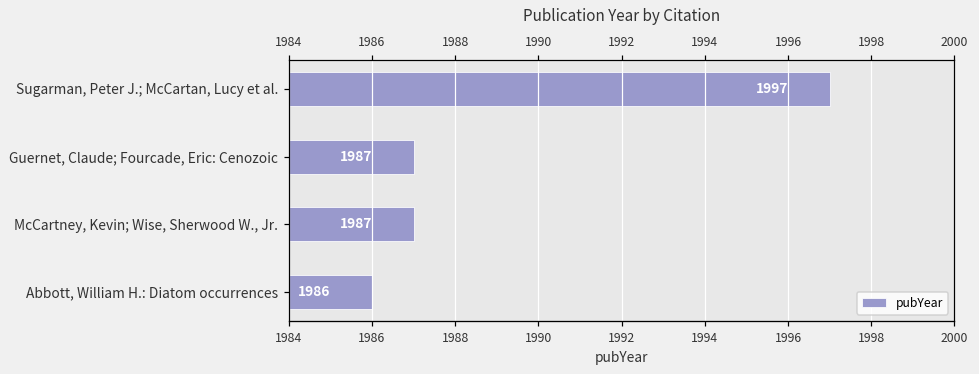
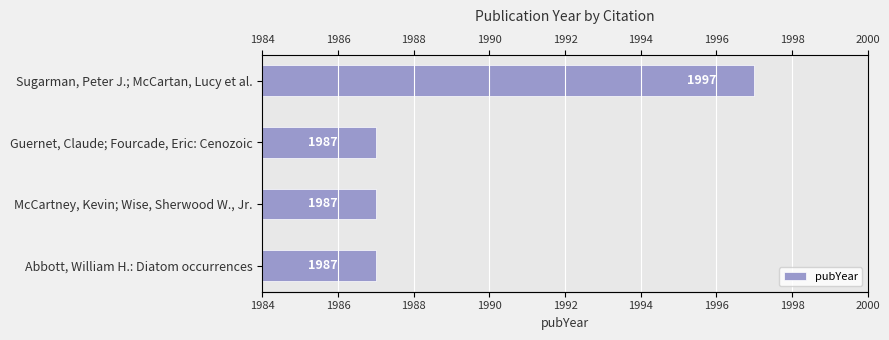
  {
    "Sugarman, Peter J.; McCartan, Lucy et al.": 1997,
    "Guernet, Claude; Fourcade, Eric: Cenozoic": 1987,
    "McCartney, Kevin; Wise, Sherwood W., Jr.": 1987,
-   "Abbott, William H.: Diatom occurrences": 1986
+   "Abbott, William H.: Diatom occurrences": 1987
  }
